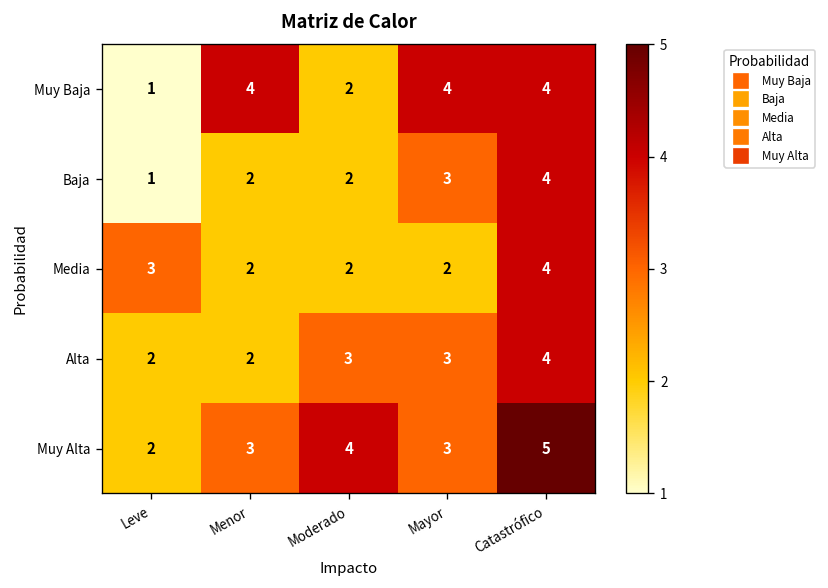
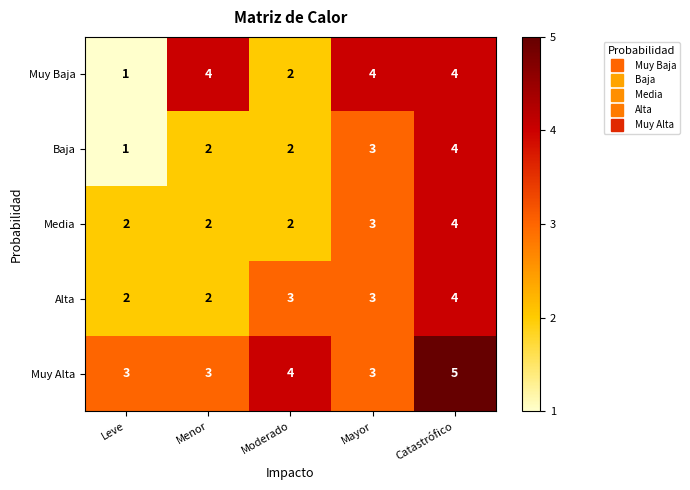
  {
    "Muy Baja": {
      "Leve": 1,
      "Menor": 4,
      "Moderado": 2,
      "Mayor": 4,
      "Catastrófico": 4
    },
    "Baja": {
      "Leve": 1,
      "Menor": 2,
      "Moderado": 2,
      "Mayor": 3,
      "Catastrófico": 4
    },
    "Media": {
-     "Leve": 3,
+     "Leve": 2,
      "Menor": 2,
      "Moderado": 2,
-     "Mayor": 2,
+     "Mayor": 3,
      "Catastrófico": 4
    },
    "Alta": {
      "Leve": 2,
      "Menor": 2,
      "Moderado": 3,
      "Mayor": 3,
      "Catastrófico": 4
    },
    "Muy Alta": {
-     "Leve": 2,
+     "Leve": 3,
      "Menor": 3,
      "Moderado": 4,
      "Mayor": 3,
      "Catastrófico": 5
    }
  }
